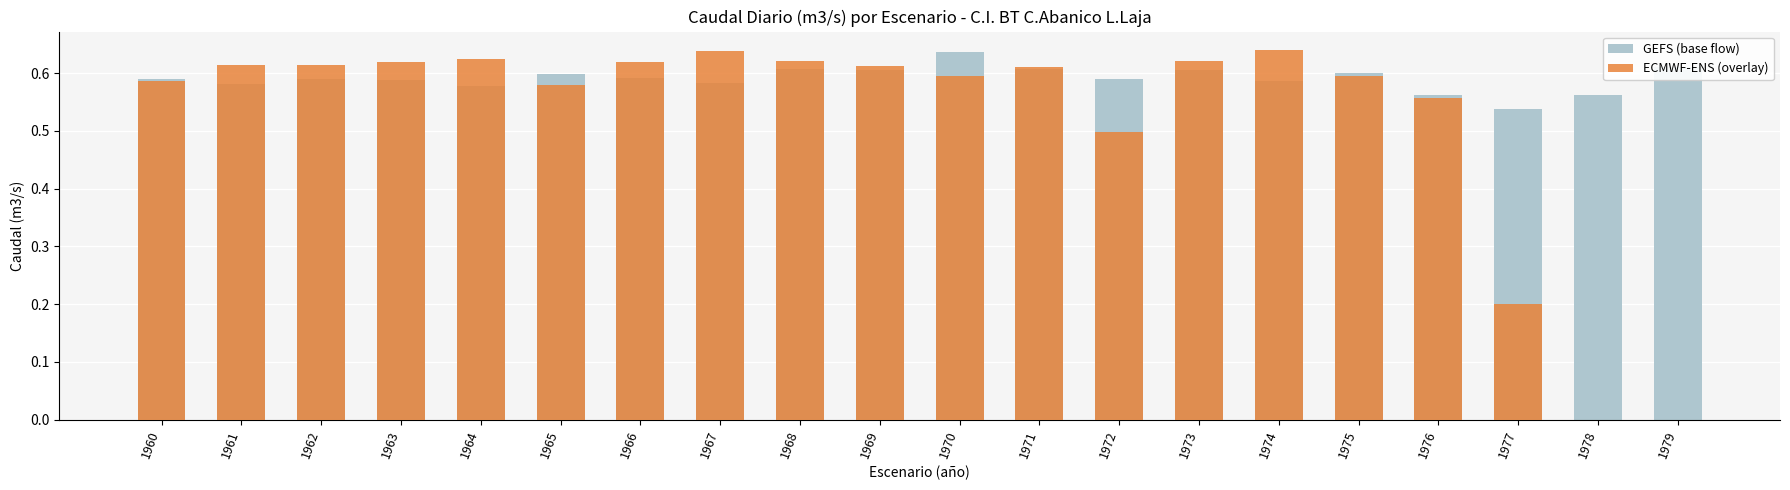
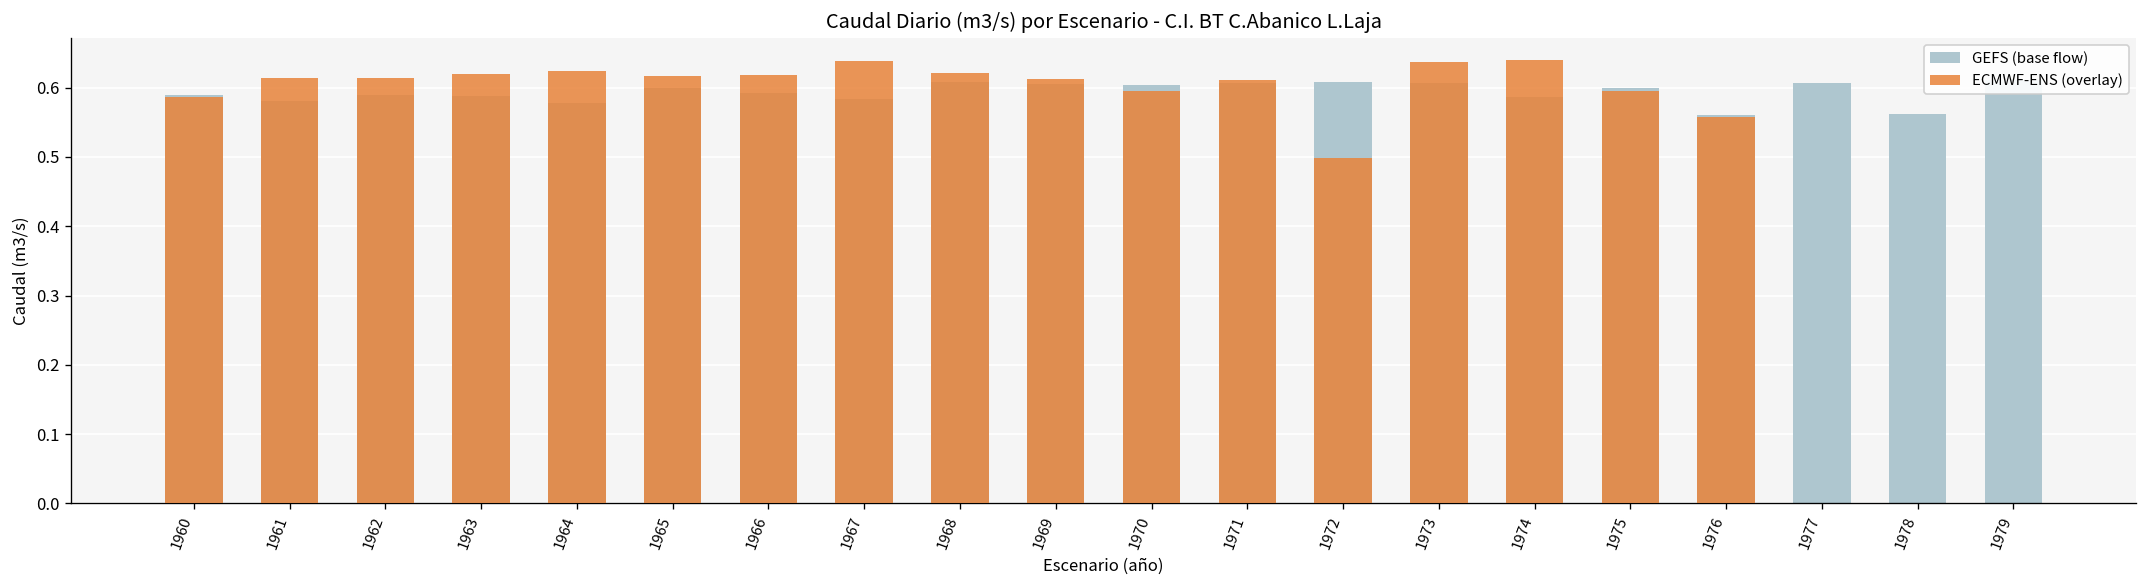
  {
    "GEFS (base flow)": {
      "1960": 0.59,
-     "1970": 0.64,
-     "1972": 0.59,
+     "1970": 0.60,
+     "1972": 0.61,
      "1975": 0.60,
      "1976": 0.56,
-     "1977": 0.54,
+     "1977": 0.61,
      "1978": 0.56
    },
    "ECMWF-ENS (overlay)": {
      "1960": 0.59,
      "1961": 0.61,
      "1962": 0.61,
      "1963": 0.62,
      "1964": 0.62,
-     "1965": 0.58,
+     "1965": 0.62,
      "1966": 0.62,
      "1967": 0.64,
      "1968": 0.62,
      "1969": 0.61,
      "1971": 0.61,
-     "1973": 0.62,
+     "1973": 0.64,
      "1974": 0.64,
-     "1977": 0.2,
+     "1977": 0.0,
      "1978": 0.00,
      "1979": 0.00
    }
  }
